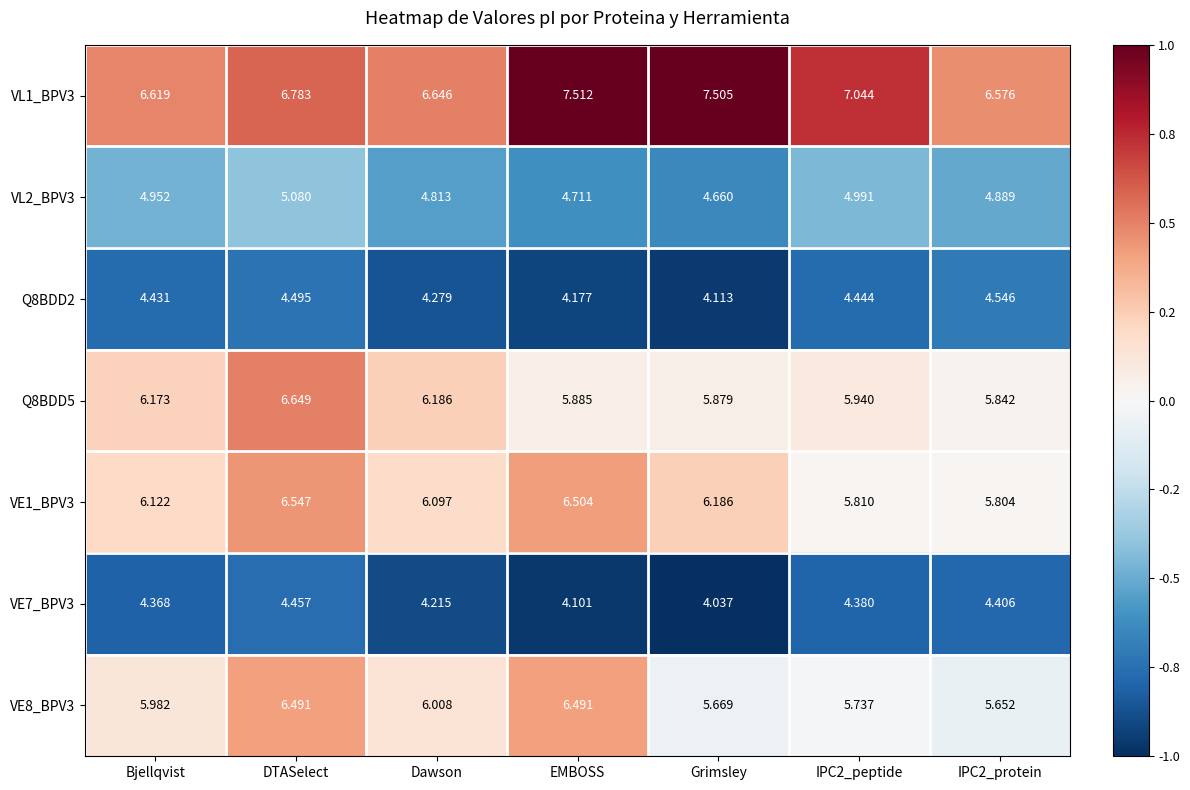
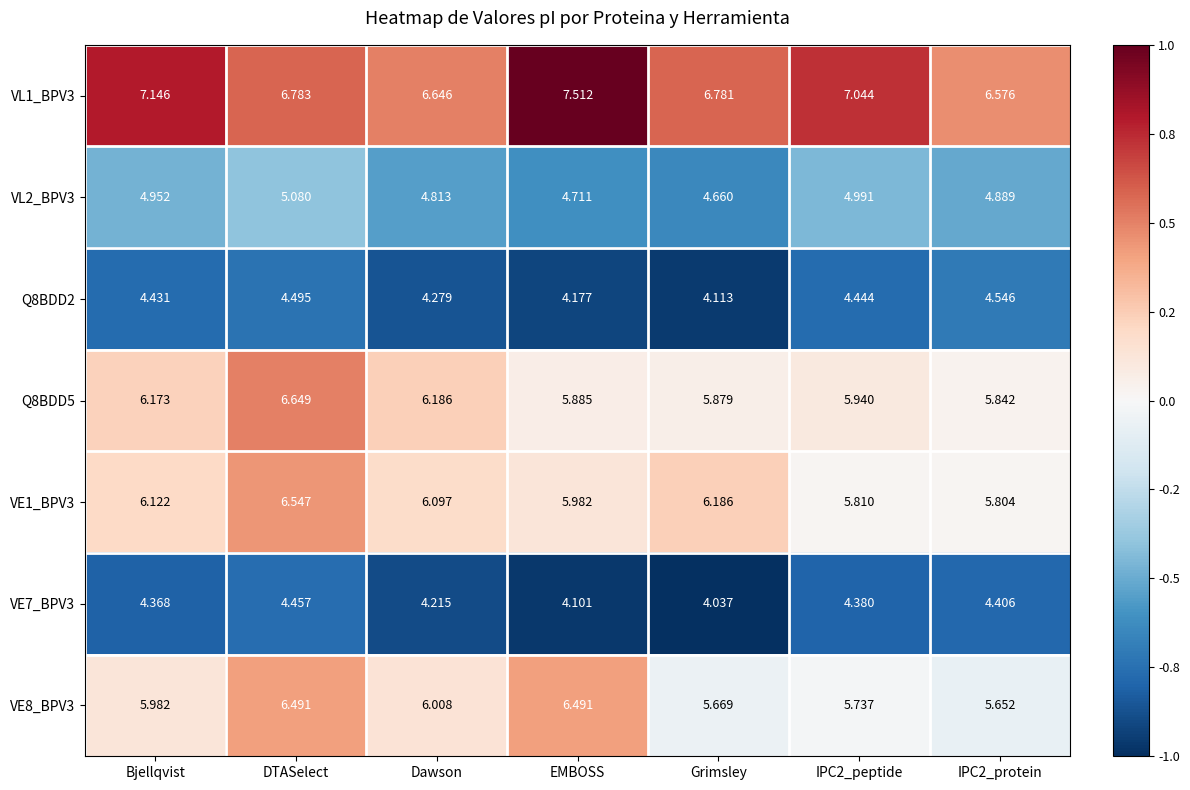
  {
    "VL1_BPV3": {
-     "Bjellqvist": 6.619,
+     "Bjellqvist": 7.146,
      "DTASelect": 6.783,
      "Dawson": 6.646,
      "EMBOSS": 7.512,
-     "Grimsley": 7.505,
+     "Grimsley": 6.781,
      "IPC2_peptide": 7.044,
      "IPC2_protein": 6.576
    },
    "VL2_BPV3": {
      "Bjellqvist": 4.952,
      "DTASelect": 5.080,
      "Dawson": 4.813,
      "EMBOSS": 4.711,
      "Grimsley": 4.660,
      "IPC2_peptide": 4.991,
      "IPC2_protein": 4.889
    },
    "Q8BDD2": {
      "Bjellqvist": 4.431,
      "DTASelect": 4.495,
      "Dawson": 4.279,
      "EMBOSS": 4.177,
      "Grimsley": 4.113,
      "IPC2_peptide": 4.444,
      "IPC2_protein": 4.546
    },
    "Q8BDD5": {
      "Bjellqvist": 6.173,
      "DTASelect": 6.649,
      "Dawson": 6.186,
      "EMBOSS": 5.885,
      "Grimsley": 5.879,
      "IPC2_peptide": 5.940,
      "IPC2_protein": 5.842
    },
    "VE1_BPV3": {
      "Bjellqvist": 6.122,
      "DTASelect": 6.547,
      "Dawson": 6.097,
-     "EMBOSS": 6.504,
+     "EMBOSS": 5.982,
      "Grimsley": 6.186,
      "IPC2_peptide": 5.810,
      "IPC2_protein": 5.804
    },
    "VE7_BPV3": {
      "Bjellqvist": 4.368,
      "DTASelect": 4.457,
      "Dawson": 4.215,
      "EMBOSS": 4.101,
      "Grimsley": 4.037,
      "IPC2_peptide": 4.380,
      "IPC2_protein": 4.406
    },
    "VE8_BPV3": {
      "Bjellqvist": 5.982,
      "DTASelect": 6.491,
      "Dawson": 6.008,
      "EMBOSS": 6.491,
      "Grimsley": 5.669,
      "IPC2_peptide": 5.737,
      "IPC2_protein": 5.652
    }
  }
